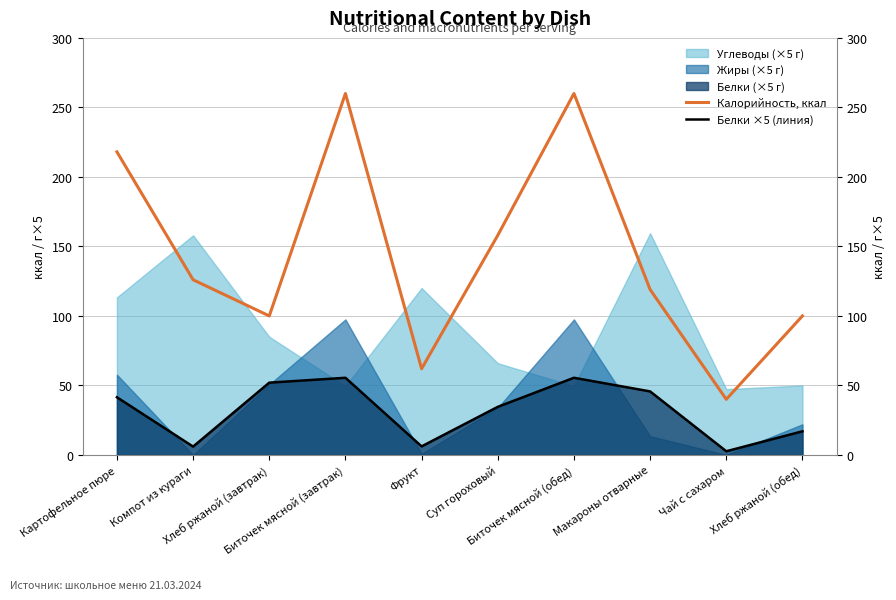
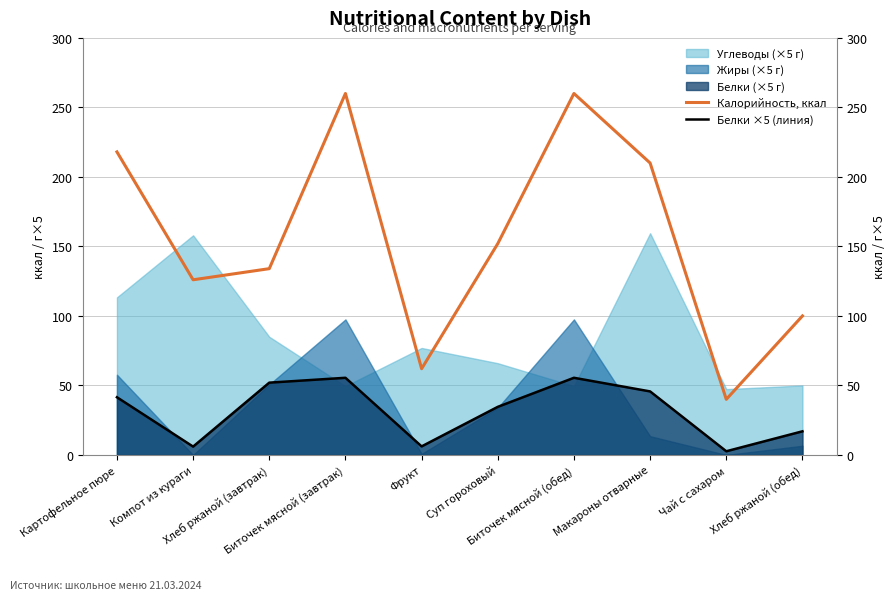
  {
    "Калорийность, ккал": {
      "Картофельное пюре": 218,
      "Компот из кураги": 126,
-     "Хлеб ржаной (завтрак)": 100,
+     "Хлеб ржаной (завтрак)": 134,
      "Биточек мясной (завтрак)": 260,
      "Фрукт": 62,
-     "Суп гороховый": 158,
+     "Суп гороховый": 152,
      "Биточек мясной (обед)": 260,
-     "Макароны отварные": 119,
+     "Макароны отварные": 210,
      "Чай с сахаром": 40,
      "Хлеб ржаной (обед)": 100
    },
    "Углеводы (×5 г)": {
      "Картофельное пюре": 113,
      "Компот из кураги": 158,
      "Хлеб ржаной (завтрак)": 85,
      "Биточек мясной (завтрак)": 50,
-     "Фрукт": 120,
+     "Фрукт": 77,
      "Суп гороховый": 66,
      "Биточек мясной (обед)": 50,
      "Макароны отварные": 160,
      "Чай с сахаром": 47,
      "Хлеб ржаной (обед)": 50
    },
    "Белки (×5 г)": {
      "Картофельное пюре": 42,
      "Компот из кураги": 6,
      "Биточек мясной (завтрак)": 56,
      "Фрукт": 6,
      "Биточек мясной (обед)": 56,
      "Макароны отварные": 46,
      "Чай с сахаром": 3,
      "Хлеб ржаной (обед)": 17
    },
    "Жиры (×5 г)": {
      "Картофельное пюре": 58,
      "Компот из кураги": 0,
      "Биточек мясной (завтрак)": 98,
      "Биточек мясной (обед)": 98,
      "Макароны отварные": 14,
      "Чай с сахаром": 0,
-     "Хлеб ржаной (обед)": 22
+     "Хлеб ржаной (обед)": 7
    }
  }
